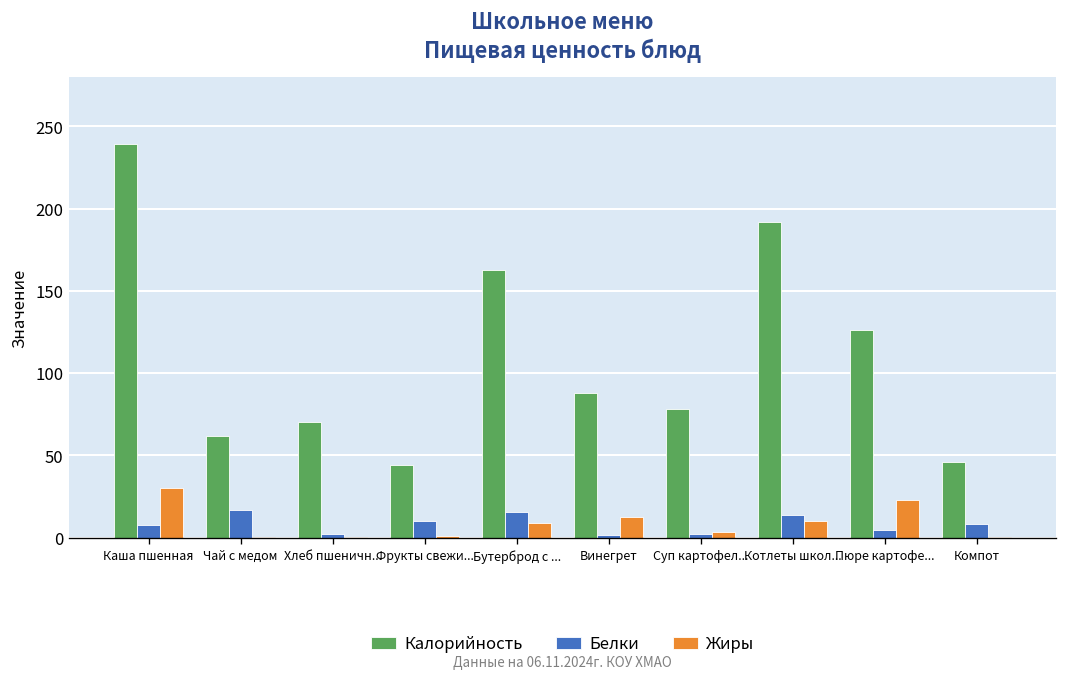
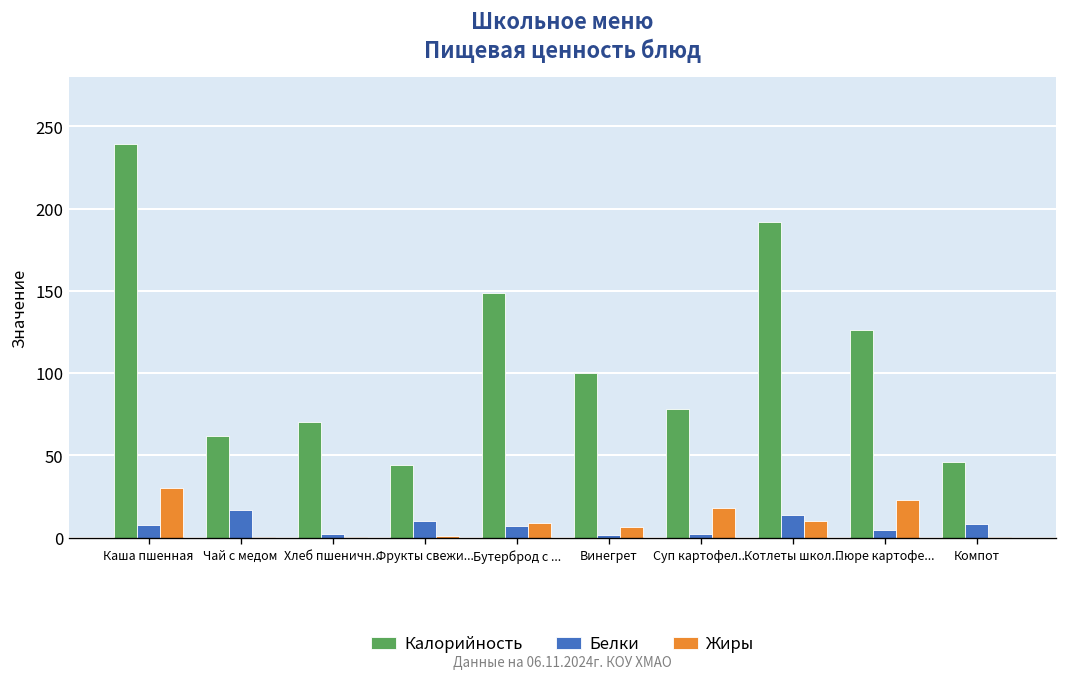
  {
    "Калорийность": {
      "Каша пшенная": 240,
      "Чай с медом": 62,
      "Хлеб пшеничн...": 70,
      "Фрукты свежи...": 44,
-     "Бутерброд с ...": 163,
-     "Винегрет": 88,
+     "Бутерброд с ...": 149,
+     "Винегрет": 100,
      "Суп картофел...": 78,
      "Котлеты школ...": 192,
      "Пюре картофе...": 126,
      "Компот": 46
    },
    "Белки": {
      "Каша пшенная": 7,
      "Чай с медом": 17,
      "Хлеб пшеничн...": 2,
      "Фрукты свежи...": 10,
-     "Бутерброд с ...": 15,
+     "Бутерброд с ...": 7,
      "Суп картофел...": 2,
      "Котлеты школ...": 14,
      "Пюре картофе...": 5,
      "Компот": 8
    },
    "Жиры": {
      "Каша пшенная": 30,
      "Бутерброд с ...": 9,
-     "Винегрет": 12,
-     "Суп картофел...": 3,
+     "Винегрет": 6,
+     "Суп картофел...": 18,
      "Котлеты школ...": 10,
      "Пюре картофе...": 23
    }
  }
